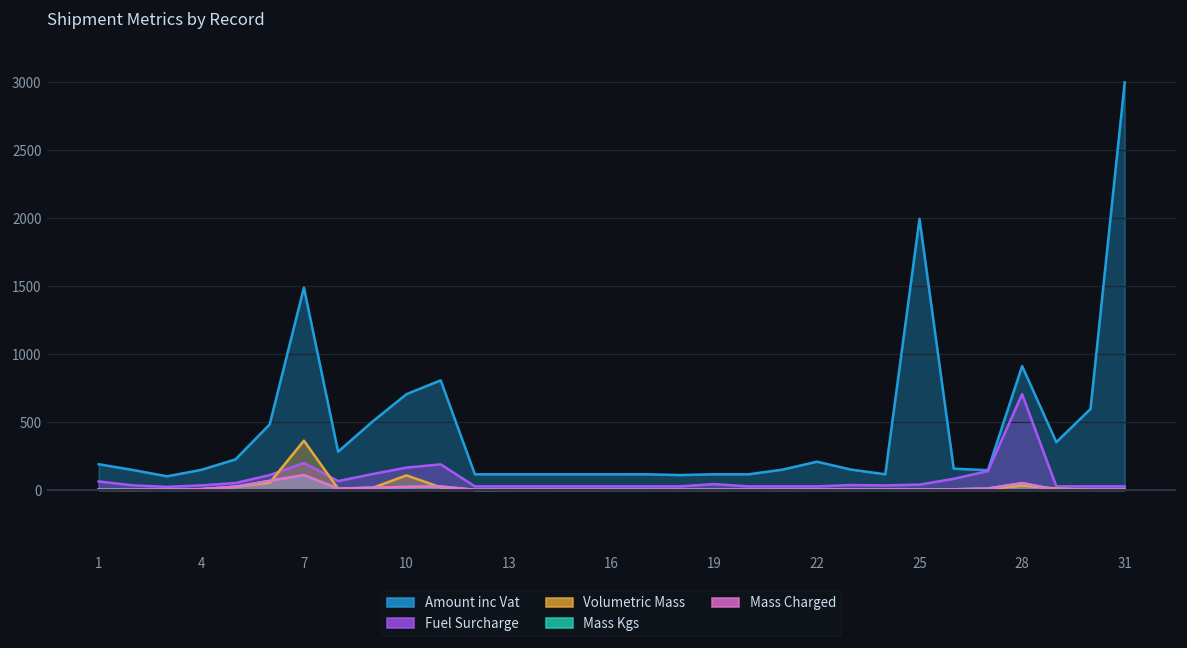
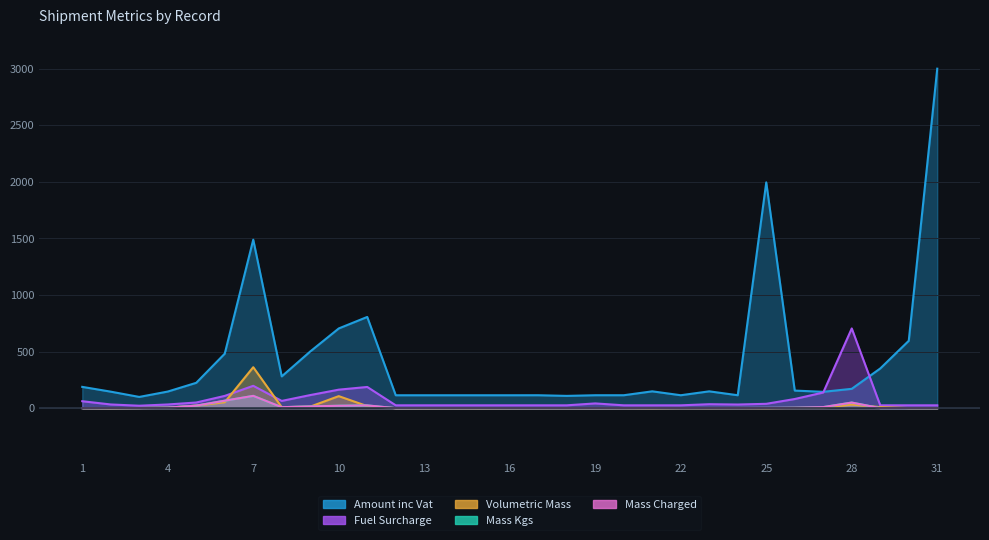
  {
    "Amount inc Vat": {
      "1": 190,
      "4": 150,
      "7": 1490,
      "10": 700,
      "13": 110,
      "16": 110,
      "19": 110,
-     "22": 210,
+     "22": 110,
      "25": 2000,
-     "28": 910,
+     "28": 170,
      "31": 3000
    },
    "Volumetric Mass": {
      "7": 360,
      "10": 110
    }
  }
